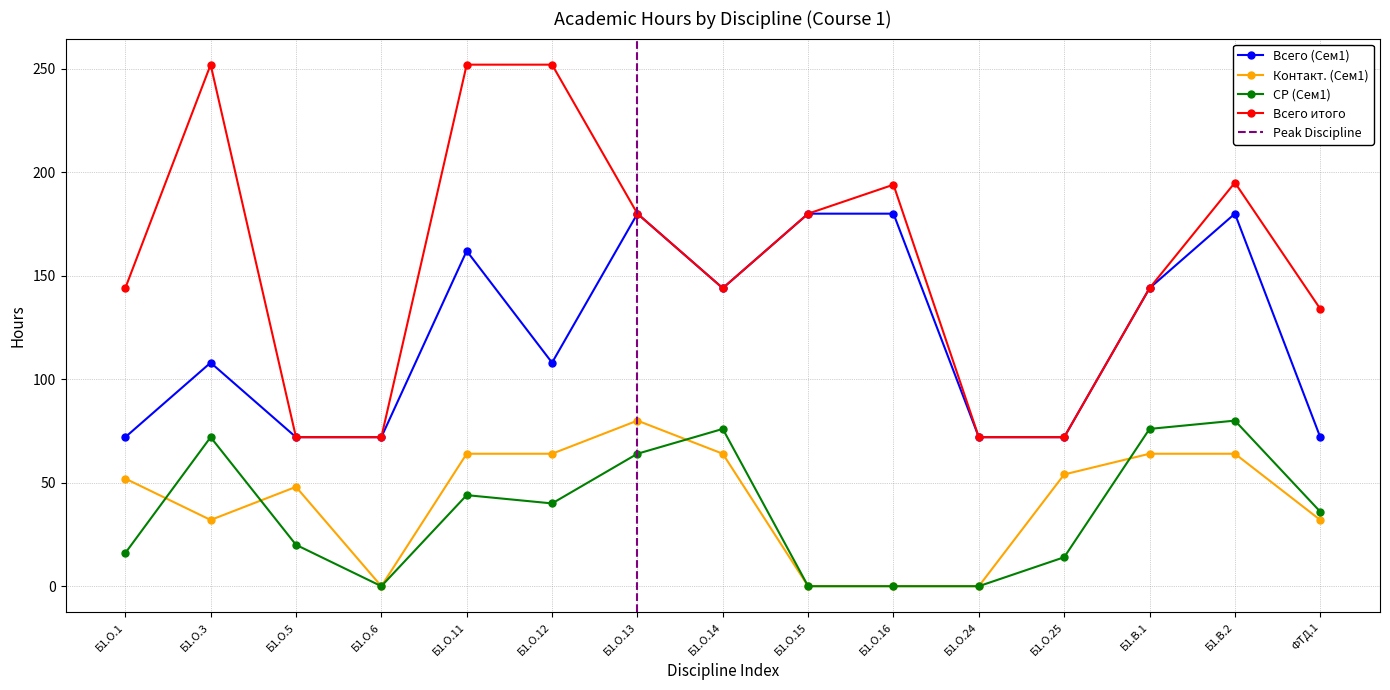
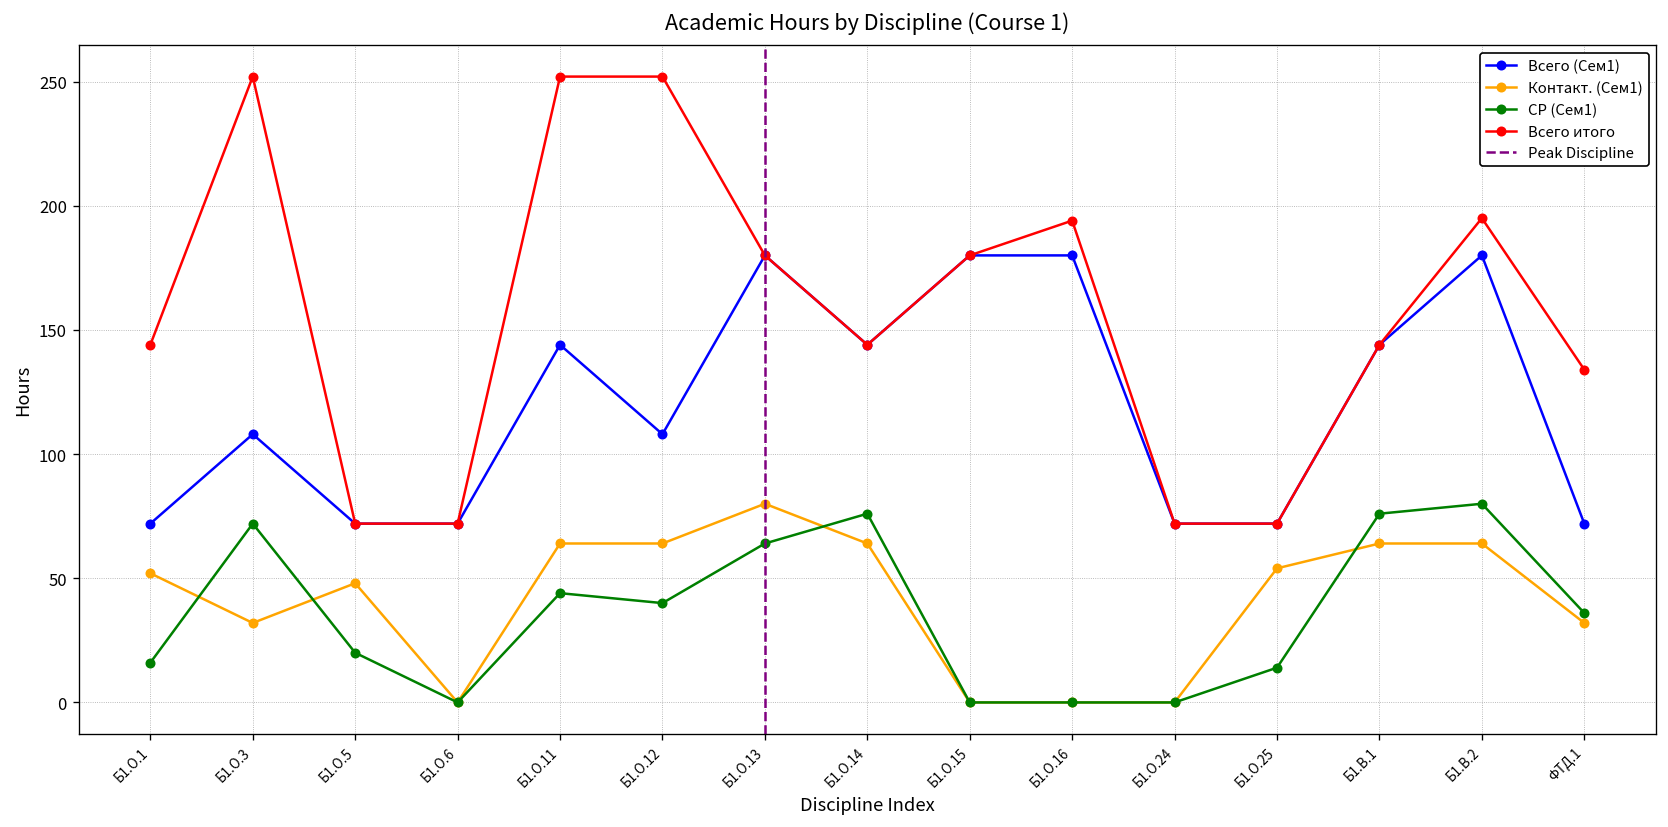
  {
    "Всего (Сем1)": {
      "Б1.О.1": 72,
      "Б1.О.3": 108,
-     "Б1.О.11": 162,
+     "Б1.О.11": 144,
      "Б1.О.12": 108,
      "Б1.О.16": 180,
      "Б1.В.2": 180,
      "ФТД.1": 72
    },
    "Контакт. (Сем1)": {
      "Б1.О.1": 52,
      "Б1.О.3": 32,
      "Б1.О.5": 48,
      "Б1.О.11": 64,
      "Б1.О.12": 64,
      "Б1.О.13": 80,
      "Б1.О.14": 64,
      "Б1.О.25": 54,
      "Б1.В.1": 64,
      "Б1.В.2": 64,
      "ФТД.1": 32
    },
    "СР (Сем1)": {
      "Б1.О.1": 16,
      "Б1.О.3": 72,
      "Б1.О.5": 20,
      "Б1.О.11": 44,
      "Б1.О.12": 40,
      "Б1.О.13": 64,
      "Б1.О.14": 76,
      "Б1.О.25": 14,
      "Б1.В.1": 76,
      "Б1.В.2": 80,
      "ФТД.1": 36
    },
    "Всего итого": {
      "Б1.О.1": 144,
      "Б1.О.3": 252,
      "Б1.О.11": 252,
      "Б1.О.12": 252,
      "Б1.О.16": 194,
      "Б1.В.2": 195,
      "ФТД.1": 134
    }
  }
